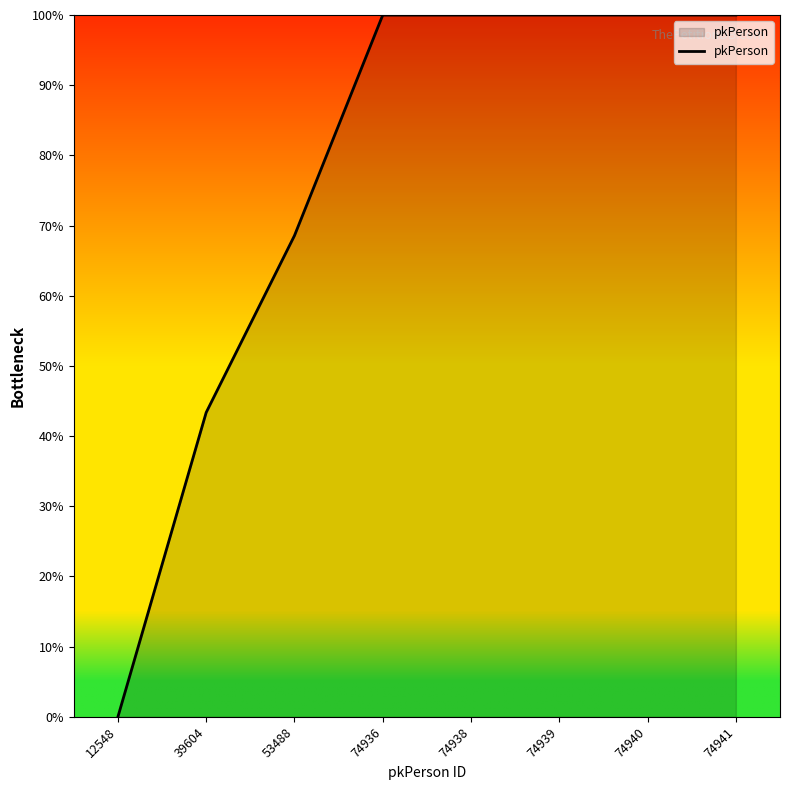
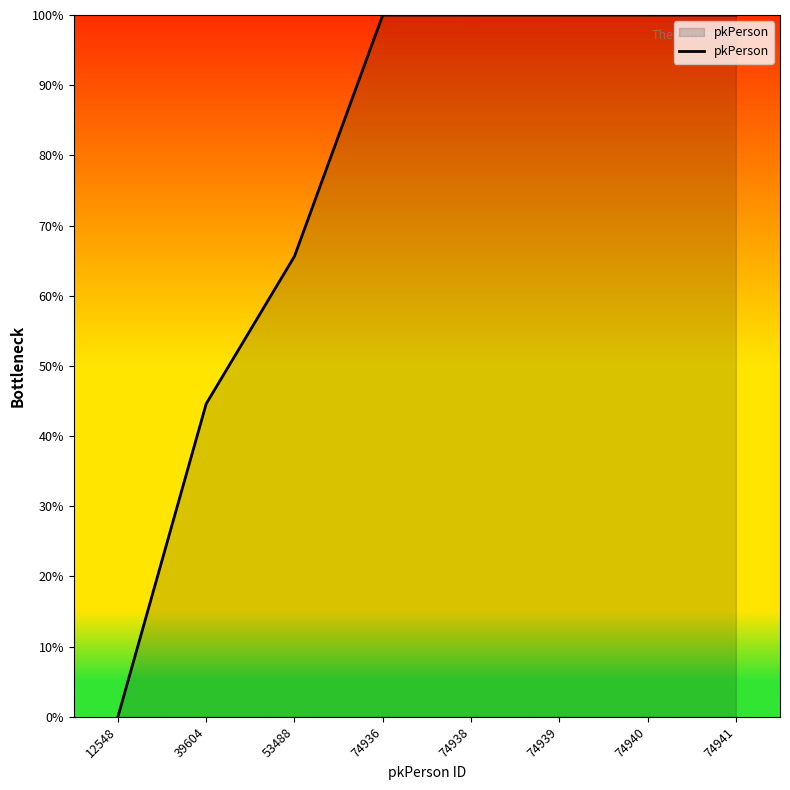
  {
    "12548": "0%",
-   "39604": "43%",
-   "53488": "69%",
+   "39604": "45%",
+   "53488": "66%",
    "74936": "100%",
    "74938": "100%",
    "74939": "100%",
    "74940": "100%",
    "74941": "100%"
  }
